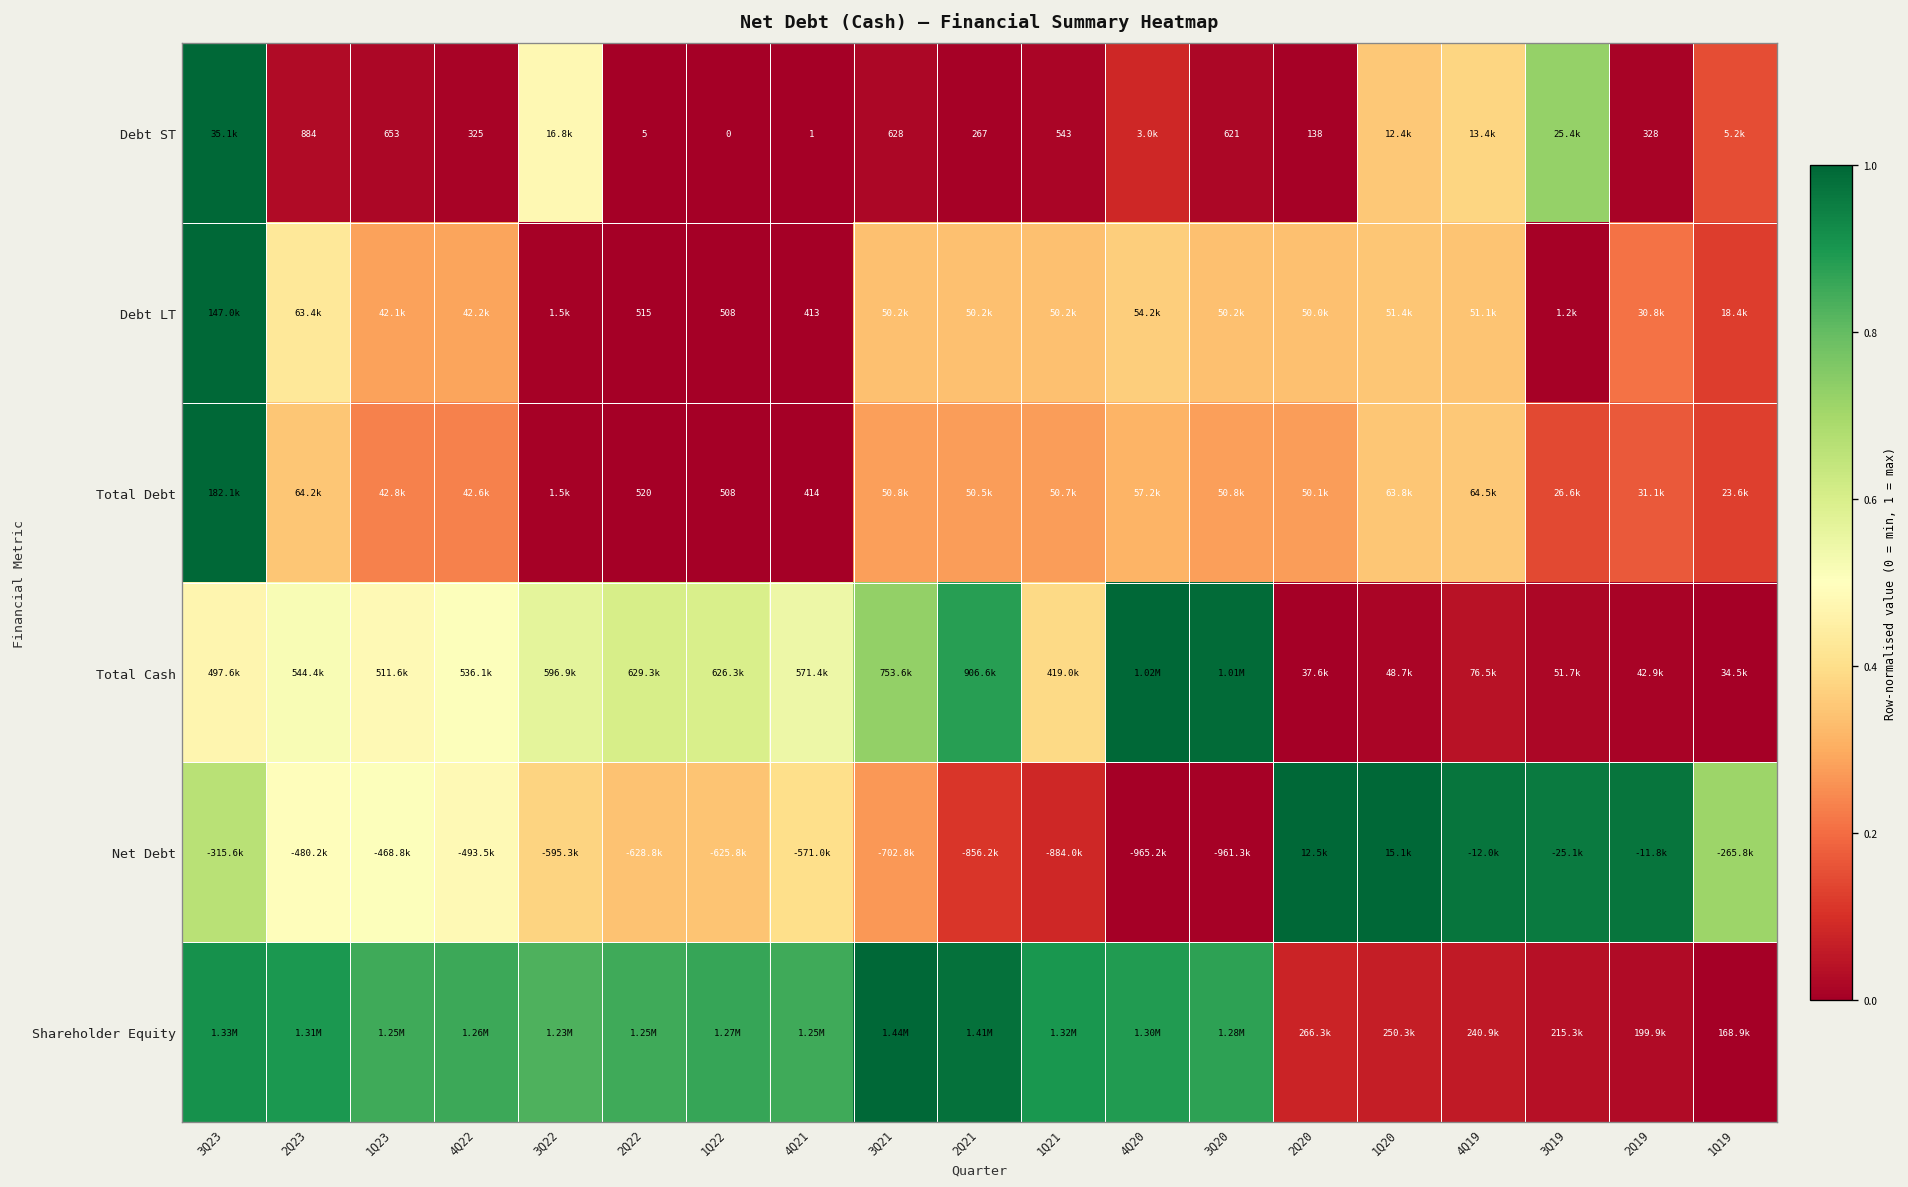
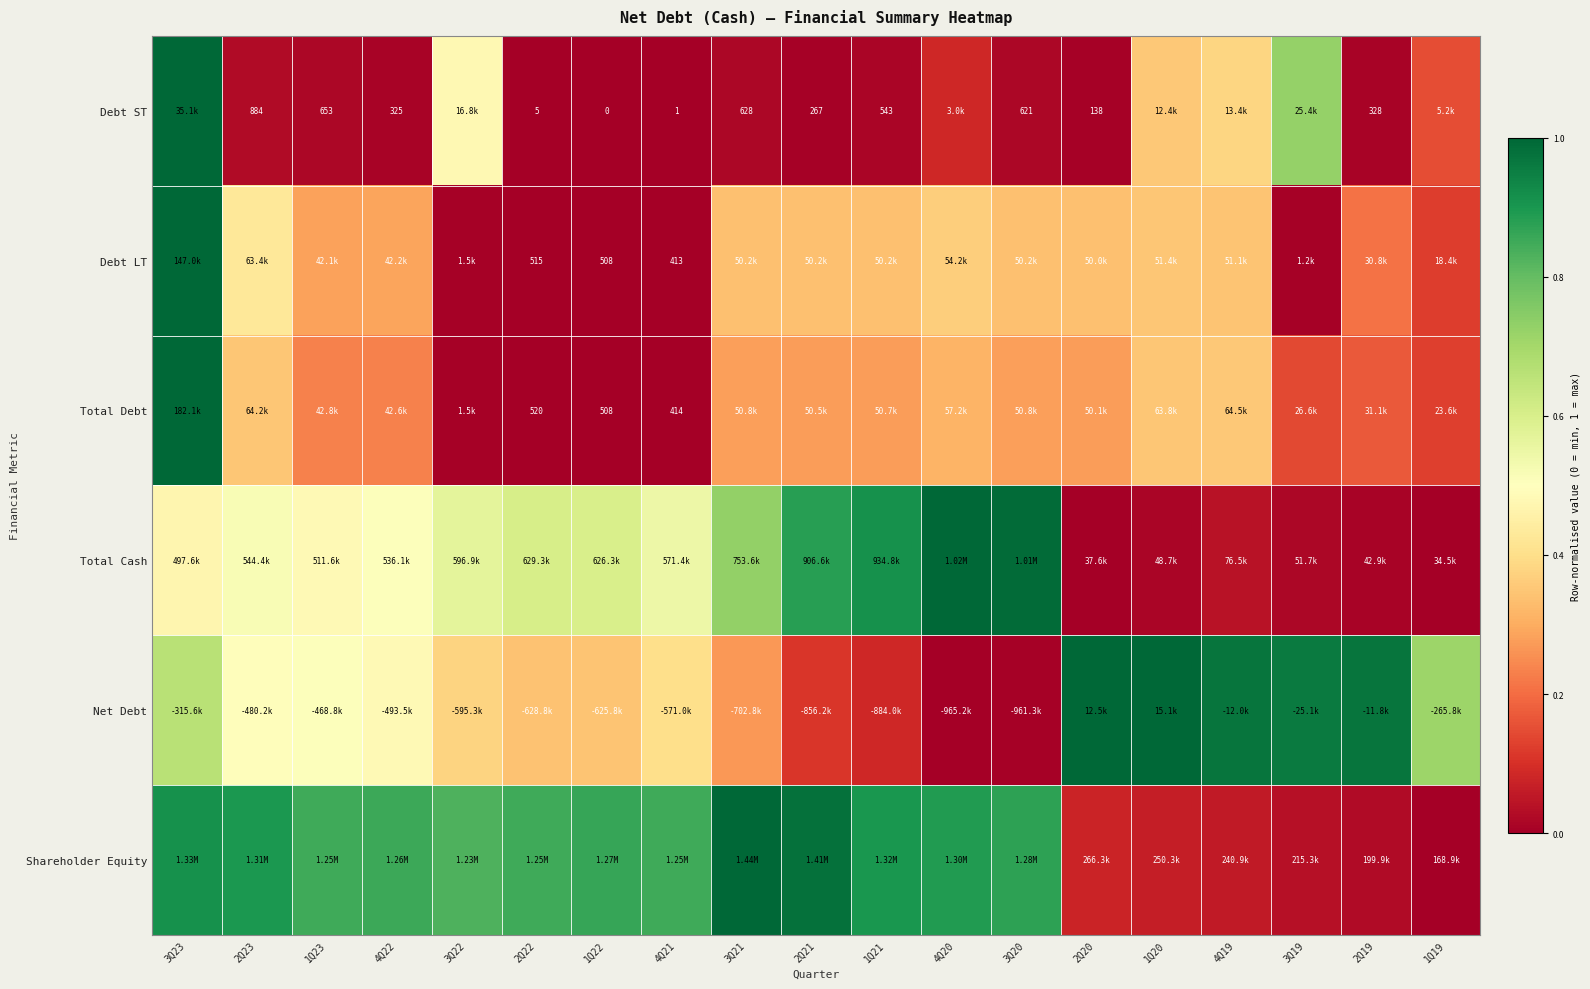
  {
    "Debt ST": {
      "3Q23": "35.1k",
      "2Q23": "884",
      "1Q23": "653",
      "4Q22": "325",
      "3Q22": "16.8k",
      "2Q22": "5",
      "1Q22": "0",
      "4Q21": "1",
      "3Q21": "628",
      "2Q21": "267",
      "1Q21": "543",
      "4Q20": "3.0k",
      "3Q20": "621",
      "2Q20": "138",
      "1Q20": "12.4k",
      "4Q19": "13.4k",
      "3Q19": "25.4k",
      "2Q19": "328",
      "1Q19": "5.2k"
    },
    "Debt LT": {
      "3Q23": "147.0k",
      "2Q23": "63.4k",
      "1Q23": "42.1k",
      "4Q22": "42.2k",
      "3Q22": "1.5k",
      "2Q22": "515",
      "1Q22": "508",
      "4Q21": "413",
      "3Q21": "50.2k",
      "2Q21": "50.2k",
      "1Q21": "50.2k",
      "4Q20": "54.2k",
      "3Q20": "50.2k",
      "2Q20": "50.0k",
      "1Q20": "51.4k",
      "4Q19": "51.1k",
      "3Q19": "1.2k",
      "2Q19": "30.8k",
      "1Q19": "18.4k"
    },
    "Total Debt": {
      "3Q23": "182.1k",
      "2Q23": "64.2k",
      "1Q23": "42.8k",
      "4Q22": "42.6k",
      "3Q22": "1.5k",
      "2Q22": "520",
      "1Q22": "508",
      "4Q21": "414",
      "3Q21": "50.8k",
      "2Q21": "50.5k",
      "1Q21": "50.7k",
      "4Q20": "57.2k",
      "3Q20": "50.8k",
      "2Q20": "50.1k",
      "1Q20": "63.8k",
      "4Q19": "64.5k",
      "3Q19": "26.6k",
      "2Q19": "31.1k",
      "1Q19": "23.6k"
    },
    "Total Cash": {
      "3Q23": "497.6k",
      "2Q23": "544.4k",
      "1Q23": "511.6k",
      "4Q22": "536.1k",
      "3Q22": "596.9k",
      "2Q22": "629.3k",
      "1Q22": "626.3k",
      "4Q21": "571.4k",
      "3Q21": "753.6k",
      "2Q21": "906.6k",
-     "1Q21": "419.0k",
+     "1Q21": "934.8k",
      "4Q20": "1.02M",
      "3Q20": "1.01M",
      "2Q20": "37.6k",
      "1Q20": "48.7k",
      "4Q19": "76.5k",
      "3Q19": "51.7k",
      "2Q19": "42.9k",
      "1Q19": "34.5k"
    },
    "Net Debt": {
      "3Q23": "-315.6k",
      "2Q23": "-480.2k",
      "1Q23": "-468.8k",
      "4Q22": "-493.5k",
      "3Q22": "-595.3k",
      "2Q22": "-628.8k",
      "1Q22": "-625.8k",
      "4Q21": "-571.0k",
      "3Q21": "-702.8k",
      "2Q21": "-856.2k",
      "1Q21": "-884.0k",
      "4Q20": "-965.2k",
      "3Q20": "-961.3k",
      "2Q20": "12.5k",
      "1Q20": "15.1k",
      "4Q19": "-12.0k",
      "3Q19": "-25.1k",
      "2Q19": "-11.8k",
      "1Q19": "-265.8k"
    },
    "Shareholder Equity": {
      "3Q23": "1.33M",
      "2Q23": "1.31M",
      "1Q23": "1.25M",
      "4Q22": "1.26M",
      "3Q22": "1.23M",
      "2Q22": "1.25M",
      "1Q22": "1.27M",
      "4Q21": "1.25M",
      "3Q21": "1.44M",
      "2Q21": "1.41M",
      "1Q21": "1.32M",
      "4Q20": "1.30M",
      "3Q20": "1.28M",
      "2Q20": "266.3k",
      "1Q20": "250.3k",
      "4Q19": "240.9k",
      "3Q19": "215.3k",
      "2Q19": "199.9k",
      "1Q19": "168.9k"
    }
  }
